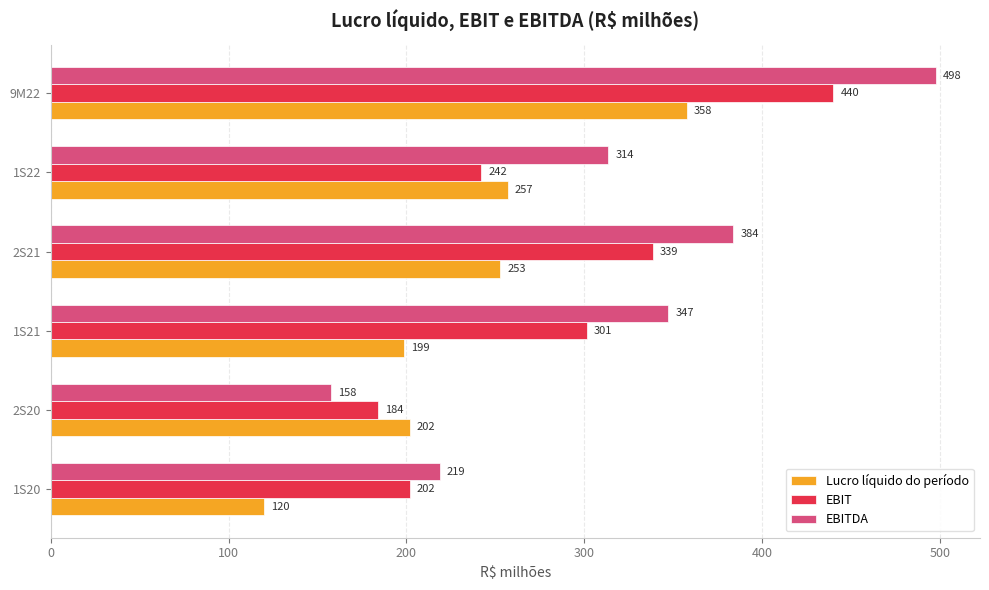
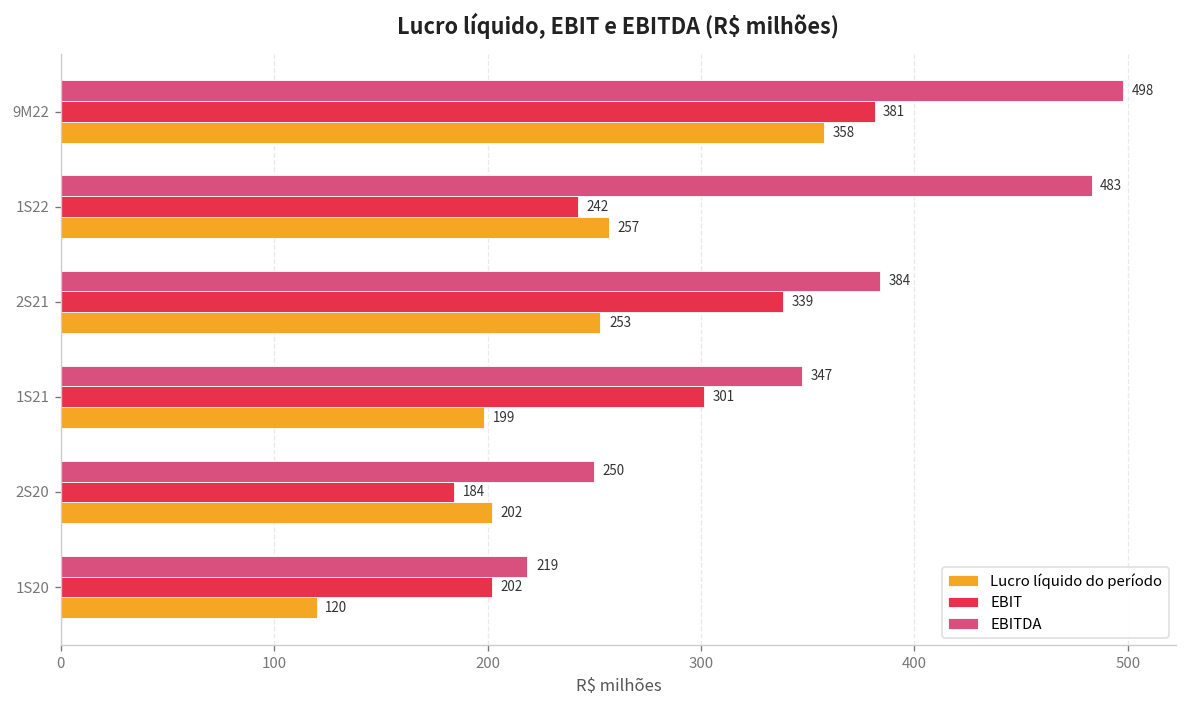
  {
    "Lucro líquido do período": {
      "9M22": 358,
      "1S22": 257,
      "2S21": 253,
      "1S21": 199,
      "2S20": 202,
      "1S20": 120
    },
    "EBIT": {
-     "9M22": 440,
+     "9M22": 381,
      "1S22": 242,
      "2S21": 339,
      "1S21": 301,
      "2S20": 184,
      "1S20": 202
    },
    "EBITDA": {
      "9M22": 498,
-     "1S22": 314,
+     "1S22": 483,
      "2S21": 384,
      "1S21": 347,
-     "2S20": 158,
+     "2S20": 250,
      "1S20": 219
    }
  }
